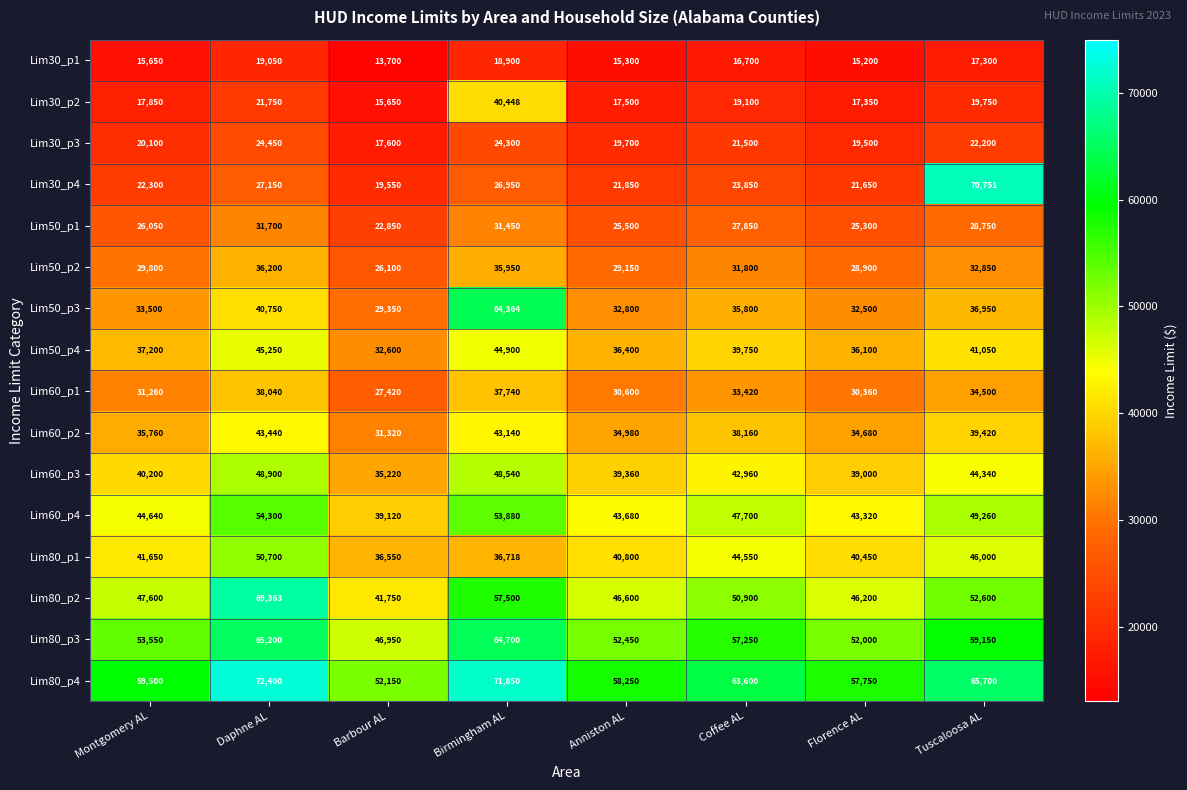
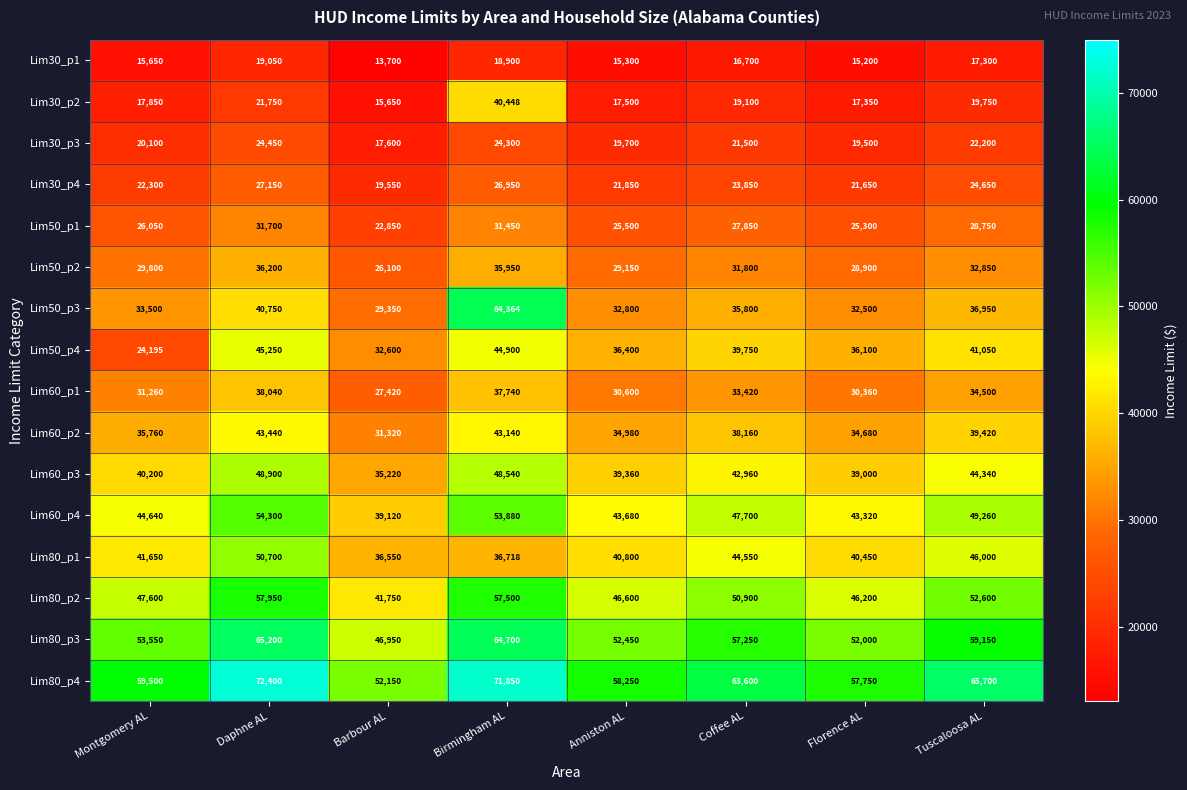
  {
    "Lim30_p1": {
      "Montgomery AL": "15,650",
      "Daphne AL": "19,050",
      "Barbour AL": "13,700",
      "Birmingham AL": "18,900",
      "Anniston AL": "15,300",
      "Coffee AL": "16,700",
      "Florence AL": "15,200",
      "Tuscaloosa AL": "17,300"
    },
    "Lim30_p2": {
      "Montgomery AL": "17,850",
      "Daphne AL": "21,750",
      "Barbour AL": "15,650",
      "Birmingham AL": "40,448",
      "Anniston AL": "17,500",
      "Coffee AL": "19,100",
      "Florence AL": "17,350",
      "Tuscaloosa AL": "19,750"
    },
    "Lim30_p3": {
      "Montgomery AL": "20,100",
      "Daphne AL": "24,450",
      "Barbour AL": "17,600",
      "Birmingham AL": "24,300",
      "Anniston AL": "19,700",
      "Coffee AL": "21,500",
      "Florence AL": "19,500",
      "Tuscaloosa AL": "22,200"
    },
    "Lim30_p4": {
      "Montgomery AL": "22,300",
      "Daphne AL": "27,150",
      "Barbour AL": "19,550",
      "Birmingham AL": "26,950",
      "Anniston AL": "21,850",
      "Coffee AL": "23,850",
      "Florence AL": "21,650",
-     "Tuscaloosa AL": "70,751"
+     "Tuscaloosa AL": "24,650"
    },
    "Lim50_p1": {
      "Montgomery AL": "26,050",
      "Daphne AL": "31,700",
      "Barbour AL": "22,850",
      "Birmingham AL": "31,450",
      "Anniston AL": "25,500",
      "Coffee AL": "27,850",
      "Florence AL": "25,300",
      "Tuscaloosa AL": "28,750"
    },
    "Lim50_p2": {
      "Montgomery AL": "29,800",
      "Daphne AL": "36,200",
      "Barbour AL": "26,100",
      "Birmingham AL": "35,950",
      "Anniston AL": "29,150",
      "Coffee AL": "31,800",
      "Florence AL": "28,900",
      "Tuscaloosa AL": "32,850"
    },
    "Lim50_p3": {
      "Montgomery AL": "33,500",
      "Daphne AL": "40,750",
      "Barbour AL": "29,350",
      "Birmingham AL": "64,364",
      "Anniston AL": "32,800",
      "Coffee AL": "35,800",
      "Florence AL": "32,500",
      "Tuscaloosa AL": "36,950"
    },
    "Lim50_p4": {
-     "Montgomery AL": "37,200",
+     "Montgomery AL": "24,195",
      "Daphne AL": "45,250",
      "Barbour AL": "32,600",
      "Birmingham AL": "44,900",
      "Anniston AL": "36,400",
      "Coffee AL": "39,750",
      "Florence AL": "36,100",
      "Tuscaloosa AL": "41,050"
    },
    "Lim60_p1": {
      "Montgomery AL": "31,260",
      "Daphne AL": "38,040",
      "Barbour AL": "27,420",
      "Birmingham AL": "37,740",
      "Anniston AL": "30,600",
      "Coffee AL": "33,420",
      "Florence AL": "30,360",
      "Tuscaloosa AL": "34,500"
    },
    "Lim60_p2": {
      "Montgomery AL": "35,760",
      "Daphne AL": "43,440",
      "Barbour AL": "31,320",
      "Birmingham AL": "43,140",
      "Anniston AL": "34,980",
      "Coffee AL": "38,160",
      "Florence AL": "34,680",
      "Tuscaloosa AL": "39,420"
    },
    "Lim60_p3": {
      "Montgomery AL": "40,200",
      "Daphne AL": "48,900",
      "Barbour AL": "35,220",
      "Birmingham AL": "48,540",
      "Anniston AL": "39,360",
      "Coffee AL": "42,960",
      "Florence AL": "39,000",
      "Tuscaloosa AL": "44,340"
    },
    "Lim60_p4": {
      "Montgomery AL": "44,640",
      "Daphne AL": "54,300",
      "Barbour AL": "39,120",
      "Birmingham AL": "53,880",
      "Anniston AL": "43,680",
      "Coffee AL": "47,700",
      "Florence AL": "43,320",
      "Tuscaloosa AL": "49,260"
    },
    "Lim80_p1": {
      "Montgomery AL": "41,650",
      "Daphne AL": "50,700",
      "Barbour AL": "36,550",
      "Birmingham AL": "36,718",
      "Anniston AL": "40,800",
      "Coffee AL": "44,550",
      "Florence AL": "40,450",
      "Tuscaloosa AL": "46,000"
    },
    "Lim80_p2": {
      "Montgomery AL": "47,600",
-     "Daphne AL": "69,363",
+     "Daphne AL": "57,950",
      "Barbour AL": "41,750",
      "Birmingham AL": "57,500",
      "Anniston AL": "46,600",
      "Coffee AL": "50,900",
      "Florence AL": "46,200",
      "Tuscaloosa AL": "52,600"
    },
    "Lim80_p3": {
      "Montgomery AL": "53,550",
      "Daphne AL": "65,200",
      "Barbour AL": "46,950",
      "Birmingham AL": "64,700",
      "Anniston AL": "52,450",
      "Coffee AL": "57,250",
      "Florence AL": "52,000",
      "Tuscaloosa AL": "59,150"
    },
    "Lim80_p4": {
      "Montgomery AL": "59,500",
      "Daphne AL": "72,400",
      "Barbour AL": "52,150",
      "Birmingham AL": "71,850",
      "Anniston AL": "58,250",
      "Coffee AL": "63,600",
      "Florence AL": "57,750",
      "Tuscaloosa AL": "65,700"
    }
  }
